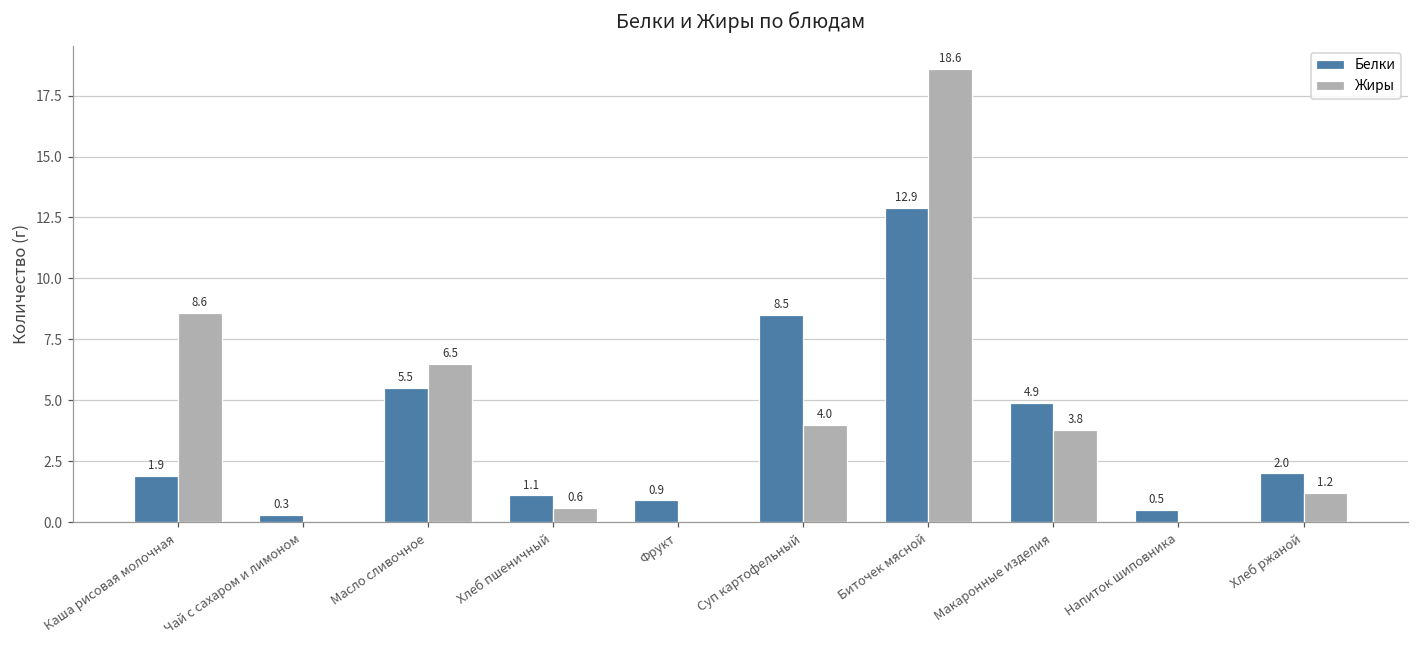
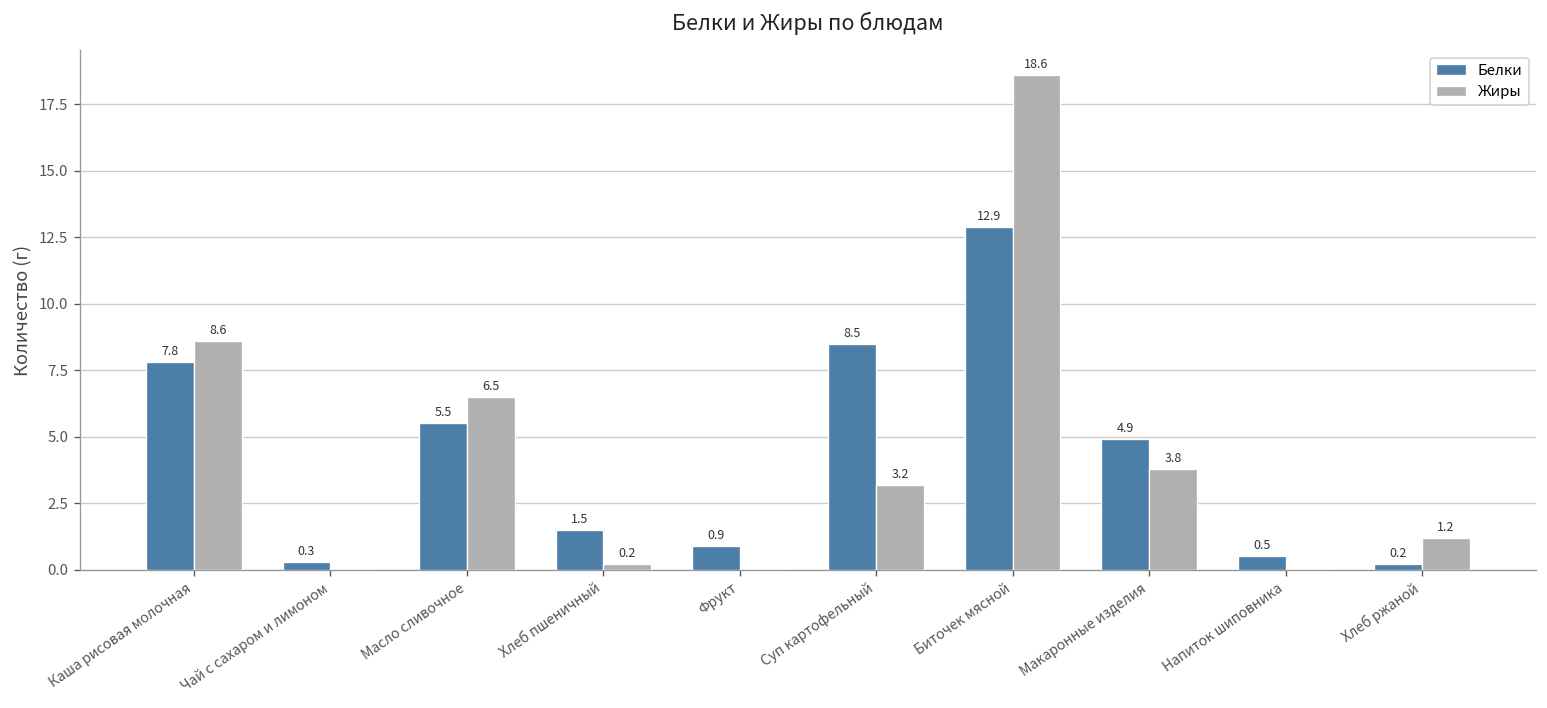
  {
    "Белки": {
-     "Каша рисовая молочная": 1.9,
+     "Каша рисовая молочная": 7.8,
      "Чай с сахаром и лимоном": 0.3,
      "Масло сливочное": 5.5,
-     "Хлеб пшеничный": 1.1,
+     "Хлеб пшеничный": 1.5,
      "Фрукт": 0.9,
      "Суп картофельный": 8.5,
      "Биточек мясной": 12.9,
      "Макаронные изделия": 4.9,
      "Напиток шиповника": 0.5,
-     "Хлеб ржаной": 2.0
+     "Хлеб ржаной": 0.2
    },
    "Жиры": {
      "Каша рисовая молочная": 8.6,
      "Масло сливочное": 6.5,
-     "Хлеб пшеничный": 0.6,
-     "Суп картофельный": 4.0,
+     "Хлеб пшеничный": 0.2,
+     "Суп картофельный": 3.2,
      "Биточек мясной": 18.6,
      "Макаронные изделия": 3.8,
      "Хлеб ржаной": 1.2
    }
  }
